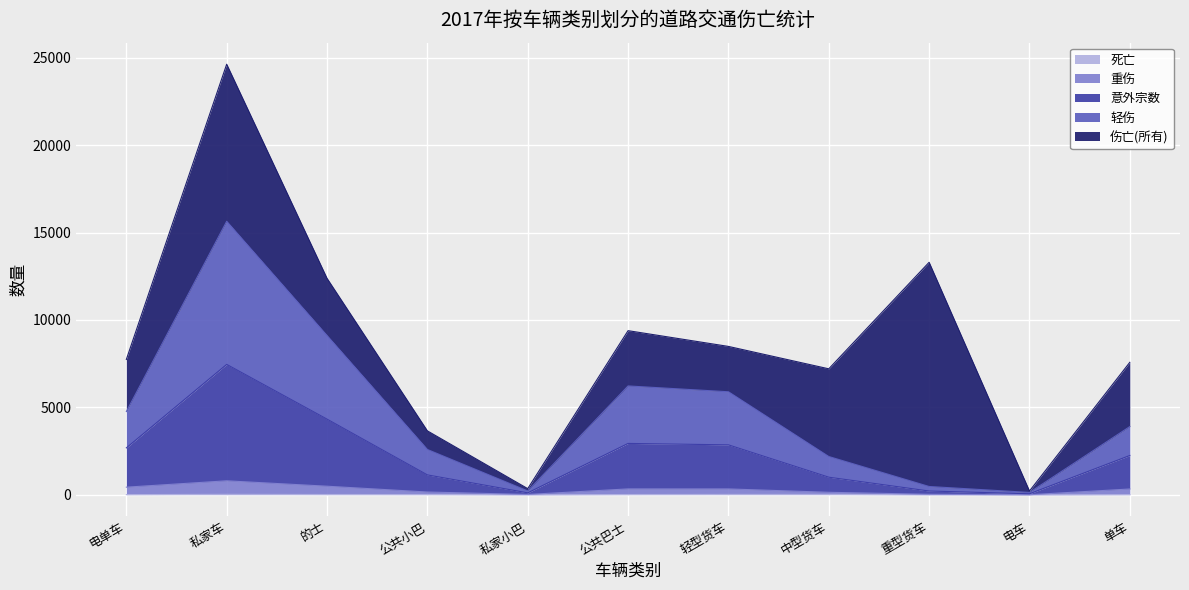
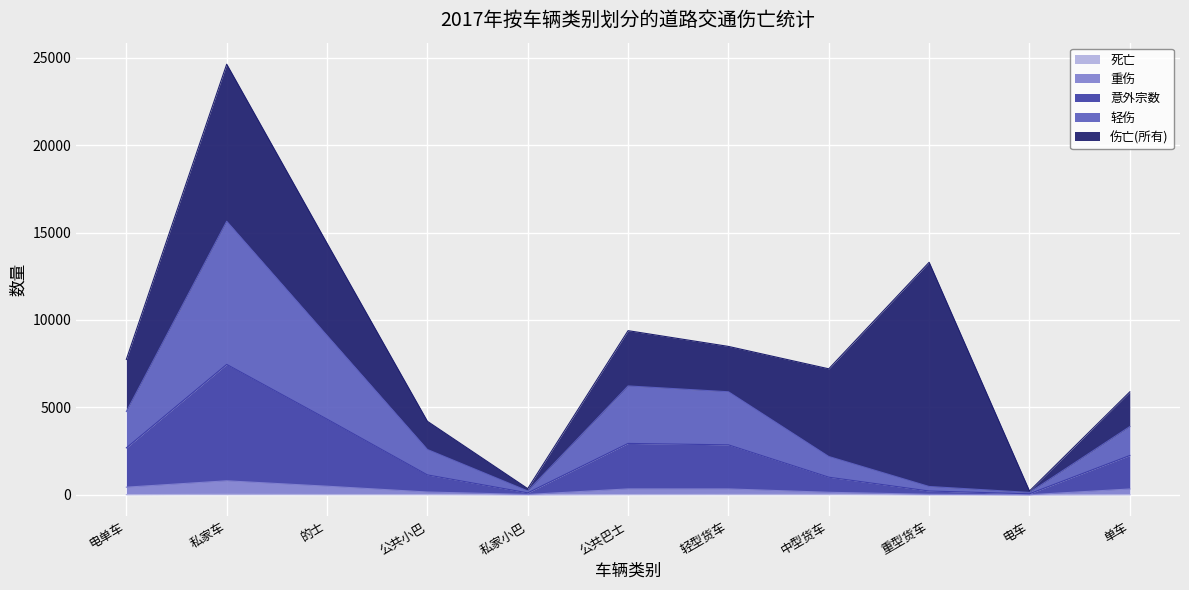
  {
    "死亡": {
      "电单车": 0,
      "私家车": 0,
      "的士": 0,
      "公共巴士": 0,
      "轻型货车": 0,
      "单车": 0
    },
    "伤亡(所有)": {
      "电单车": 3000,
      "私家车": 9000,
-     "的士": 3300,
-     "公共小巴": 1100,
+     "的士": 5300,
+     "公共小巴": 1600,
      "公共巴士": 3200,
      "轻型货车": 2600,
      "中型货车": 5000,
      "重型货车": 12800,
-     "单车": 3700
+     "单车": 2000
    }
  }
